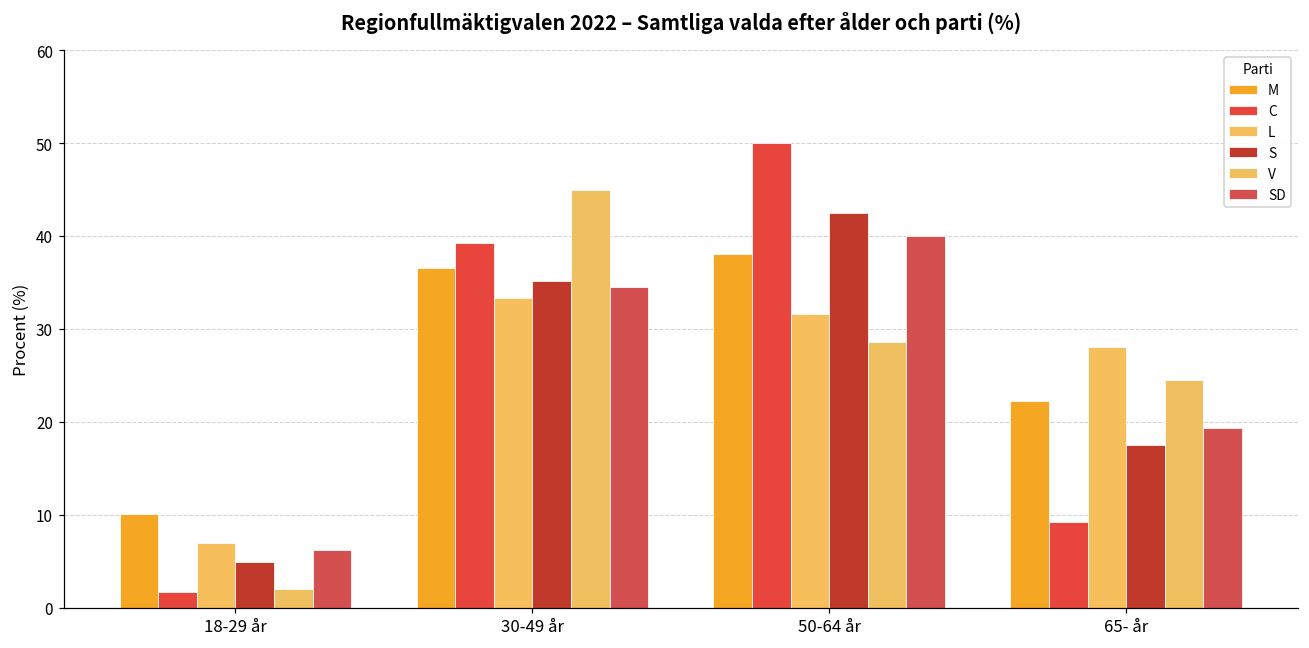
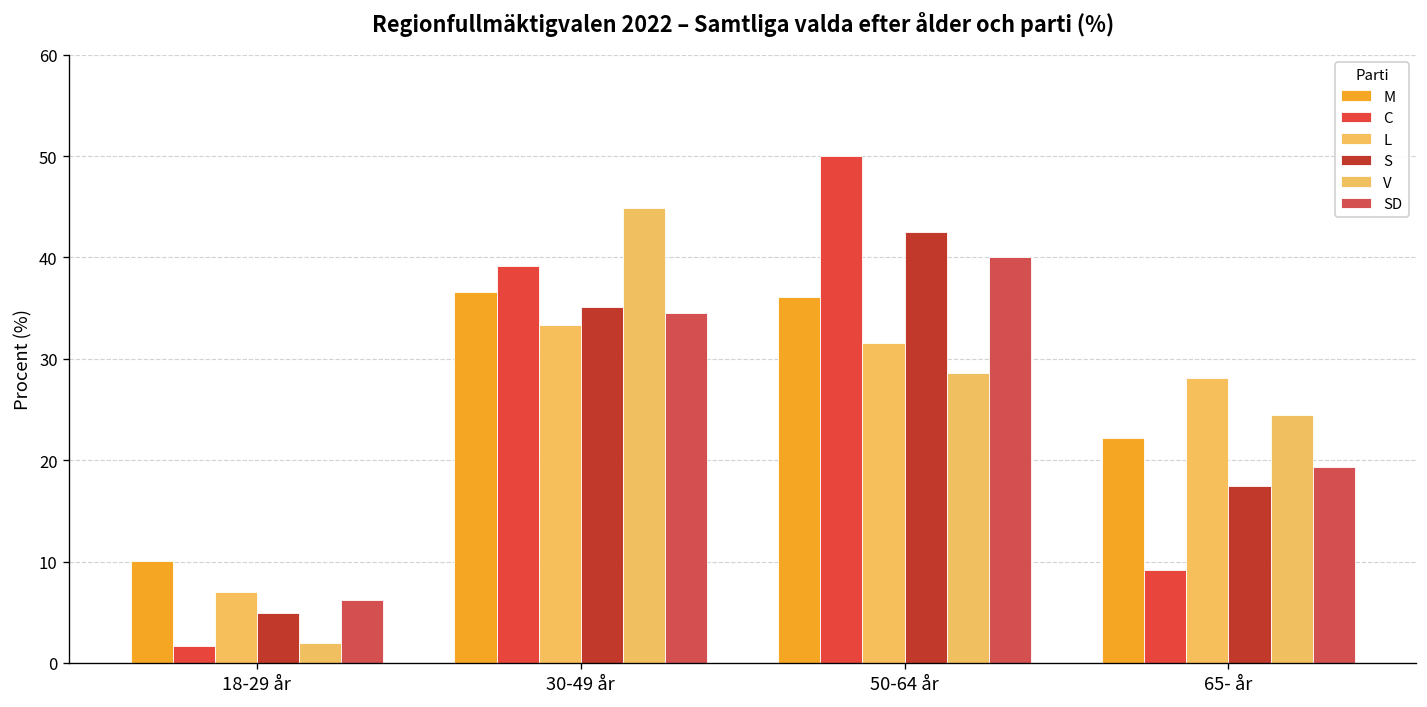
  {
    "M": {
      "18-29 år": 10,
      "30-49 år": 37,
-     "50-64 år": 38,
+     "50-64 år": 36,
      "65- år": 22
    }
  }
